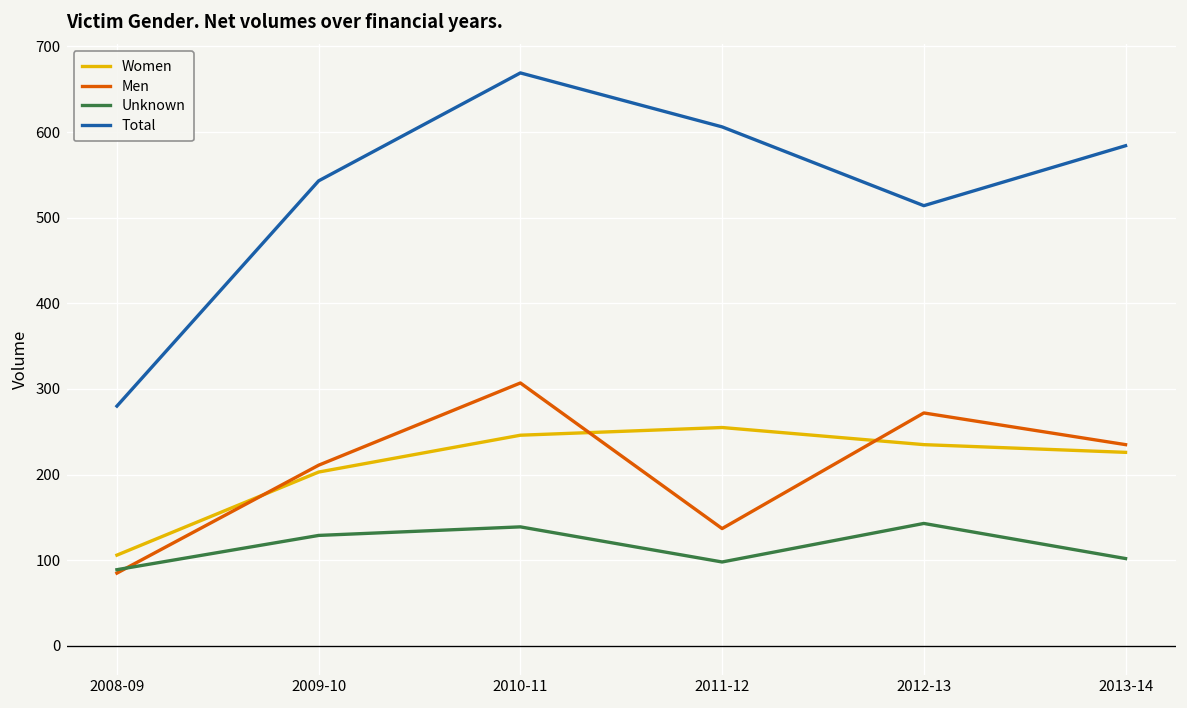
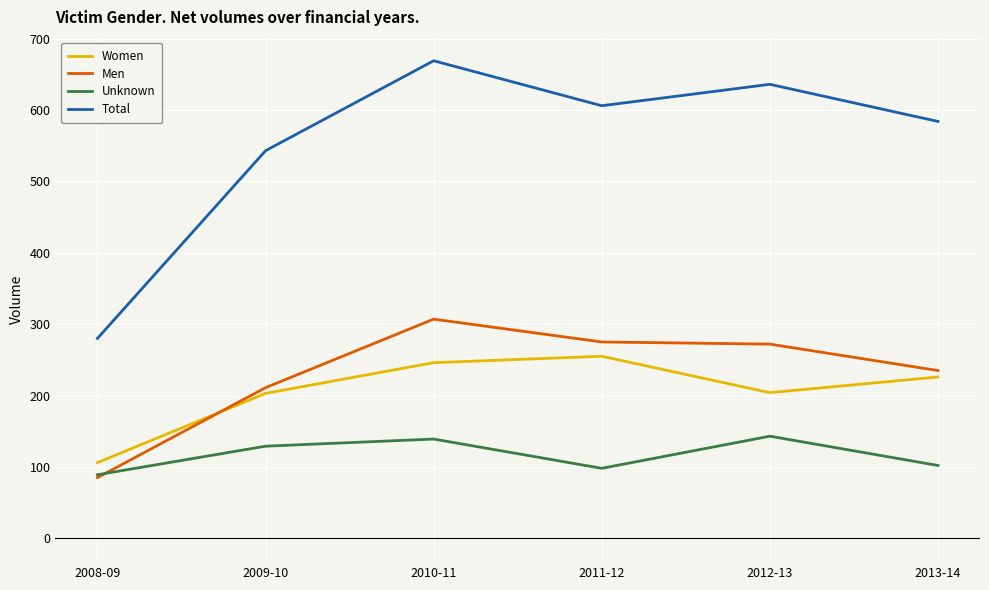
  {
    "Women": {
      "2008-09": 110,
      "2009-10": 200,
      "2010-11": 250,
      "2011-12": 260,
-     "2012-13": 240,
+     "2012-13": 200,
      "2013-14": 230
    },
    "Men": {
      "2008-09": 90,
      "2009-10": 210,
      "2010-11": 310,
-     "2011-12": 140,
+     "2011-12": 280,
      "2012-13": 270,
      "2013-14": 240
    },
    "Unknown": {
      "2008-09": 90,
      "2009-10": 130,
      "2010-11": 140,
      "2011-12": 100,
      "2012-13": 140,
      "2013-14": 100
    },
    "Total": {
      "2008-09": 280,
      "2009-10": 540,
      "2010-11": 670,
      "2011-12": 610,
-     "2012-13": 510,
+     "2012-13": 640,
      "2013-14": 580
    }
  }
